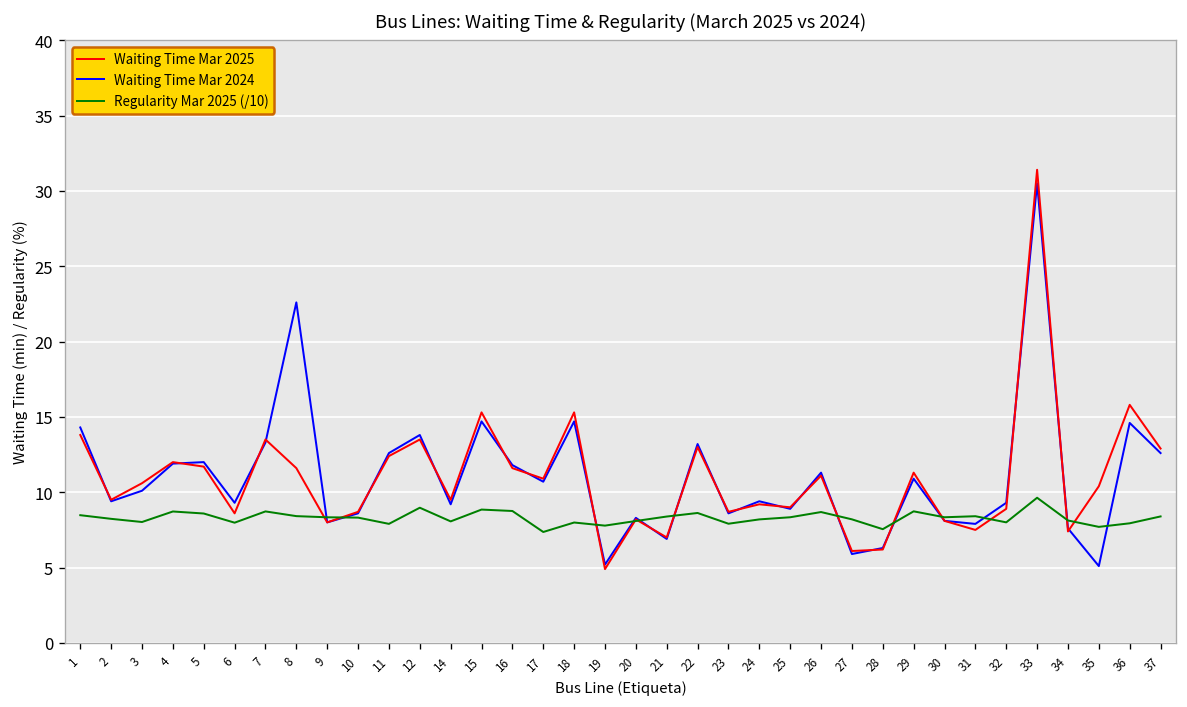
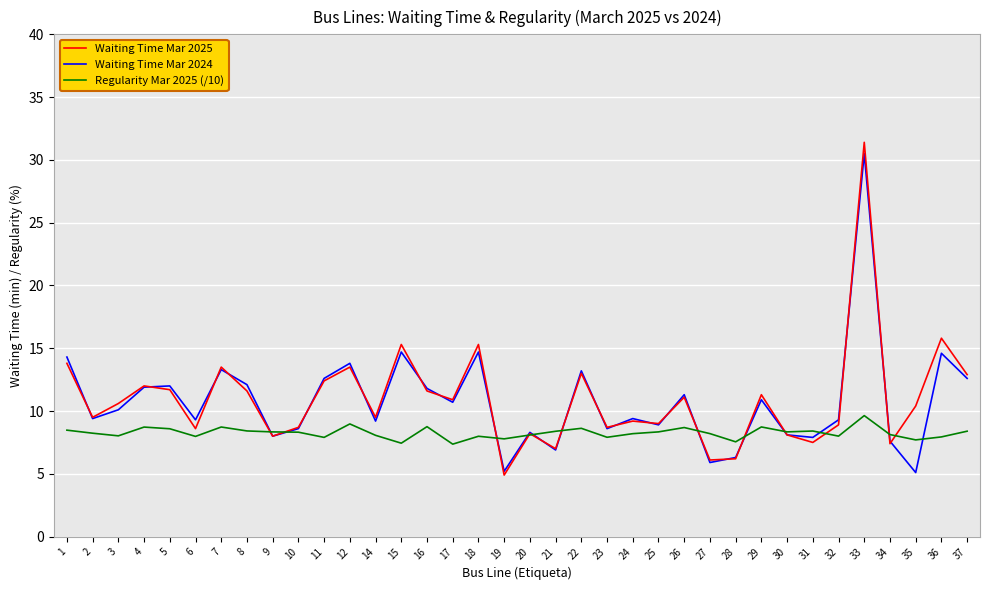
  {
    "Waiting Time Mar 2025": {
      "1": 13.8,
      "3": 10.6,
      "5": 11.7,
      "6": 8.6,
      "8": 11.6,
      "12": 13.5,
      "14": 9.5,
      "15": 15.3,
      "18": 15.3,
      "19": 4.9,
      "29": 11.3,
      "31": 7.5,
      "32": 8.9,
      "33": 31.4,
      "35": 10.4,
      "36": 15.8,
      "37": 12.9
    },
    "Waiting Time Mar 2024": {
      "1": 14.3,
      "3": 10.1,
      "5": 12.0,
      "6": 9.3,
-     "8": 22.6,
+     "8": 12.1,
      "12": 13.8,
      "14": 9.2,
      "15": 14.7,
      "18": 14.7,
      "19": 5.2,
      "29": 10.9,
      "31": 7.9,
      "32": 9.3,
      "33": 30.5,
      "35": 5.1,
      "36": 14.6,
      "37": 12.6
    },
    "Regularity Mar 2025 (/10)": {
      "1": 8.5,
      "2": 8.2,
      "3": 8.0,
      "4": 8.7,
      "5": 8.6,
      "6": 8.0,
      "7": 8.7,
      "8": 8.4,
      "9": 8.3,
      "10": 8.3,
      "11": 7.9,
      "12": 9.0,
      "14": 8.1,
-     "15": 8.9,
+     "15": 7.4,
      "16": 8.8,
      "17": 7.4,
      "18": 8.0,
      "19": 7.8,
      "21": 8.4,
      "22": 8.6,
      "23": 7.9,
      "24": 8.2,
      "25": 8.3,
      "26": 8.7,
      "27": 8.2,
      "28": 7.5,
      "29": 8.7,
      "30": 8.3,
      "31": 8.4,
      "32": 8.0,
      "33": 9.6,
      "34": 8.1,
      "35": 7.7,
      "36": 7.9,
      "37": 8.4
    }
  }
